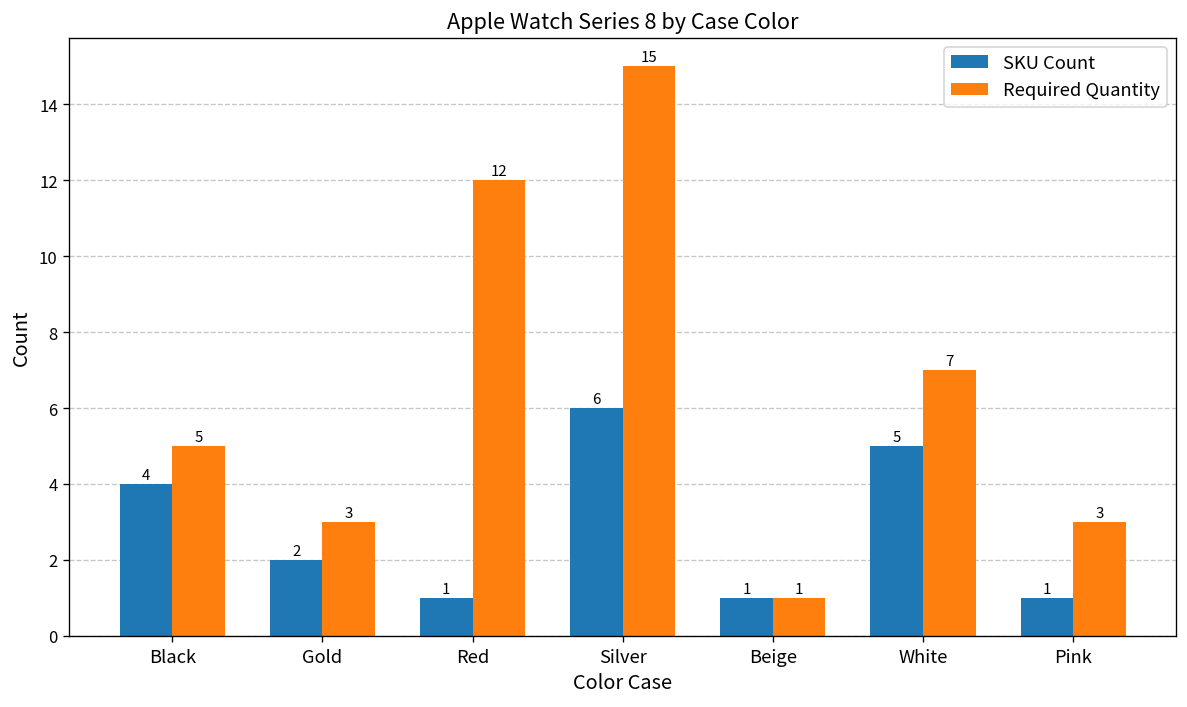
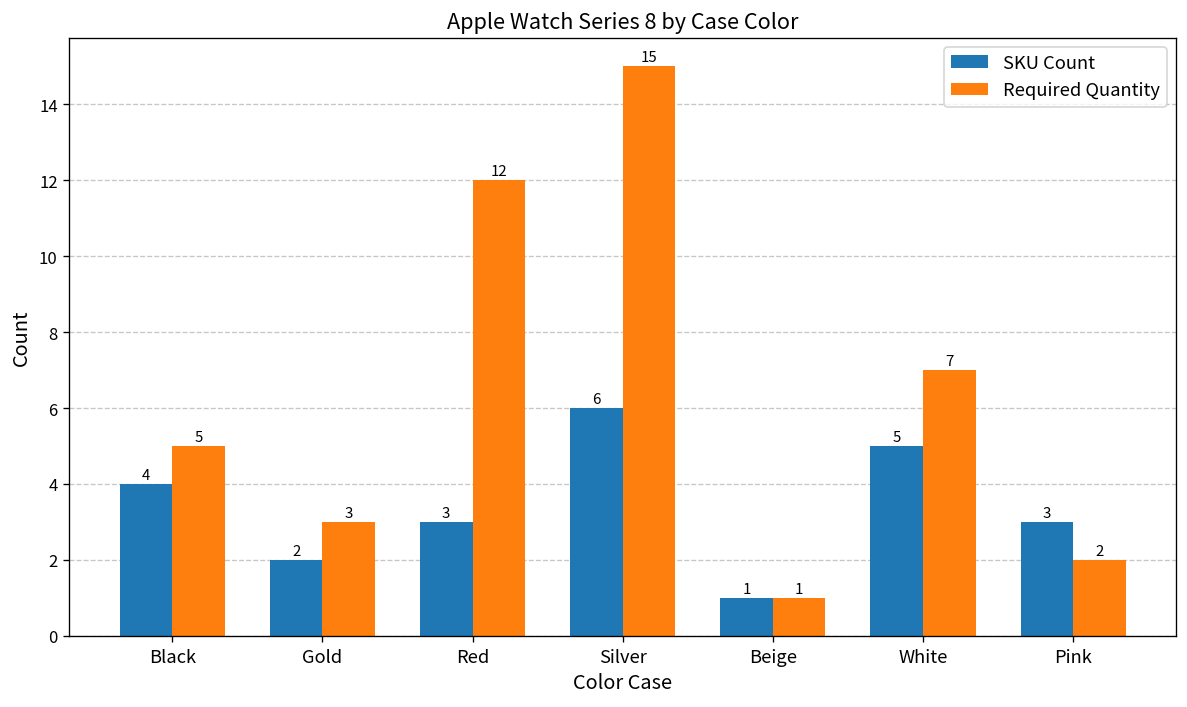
  {
    "SKU Count": {
      "Black": 4,
      "Gold": 2,
-     "Red": 1,
+     "Red": 3,
      "Silver": 6,
      "Beige": 1,
      "White": 5,
-     "Pink": 1
+     "Pink": 3
    },
    "Required Quantity": {
      "Black": 5,
      "Gold": 3,
      "Red": 12,
      "Silver": 15,
      "Beige": 1,
      "White": 7,
-     "Pink": 3
+     "Pink": 2
    }
  }
